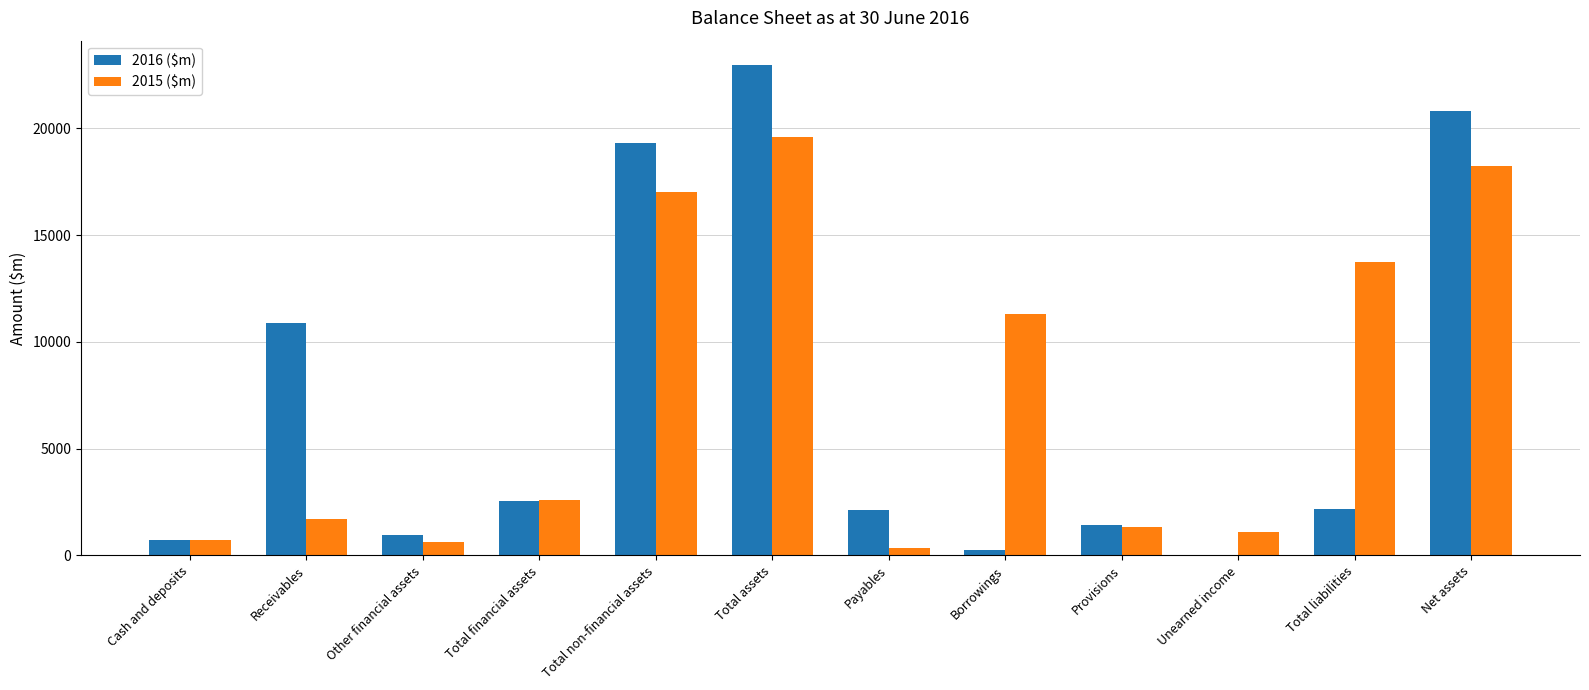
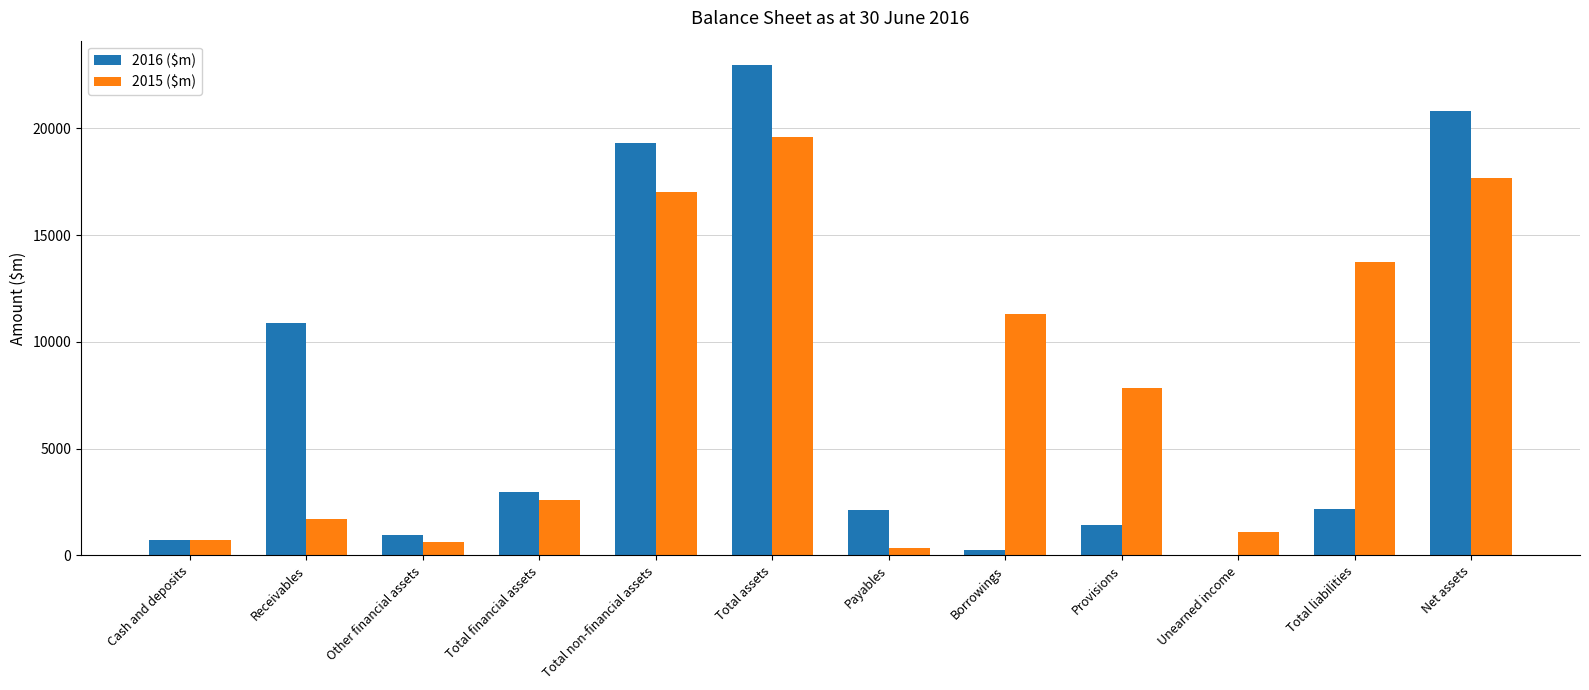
  {
    "2016 ($m)": {
      "Cash and deposits": 700,
      "Receivables": 10900,
      "Other financial assets": 900,
-     "Total financial assets": 2600,
+     "Total financial assets": 3000,
      "Total non-financial assets": 19300,
      "Total assets": 23000,
      "Payables": 2200,
      "Borrowings": 200,
      "Provisions": 1400,
      "Total liabilities": 2200,
      "Net assets": 20800
    },
    "2015 ($m)": {
      "Cash and deposits": 700,
      "Receivables": 1700,
      "Other financial assets": 600,
      "Total financial assets": 2600,
      "Total non-financial assets": 17000,
      "Total assets": 19600,
      "Payables": 300,
      "Borrowings": 11300,
-     "Provisions": 1300,
+     "Provisions": 7900,
      "Unearned income": 1100,
      "Total liabilities": 13700,
-     "Net assets": 18200
+     "Net assets": 17700
    }
  }
